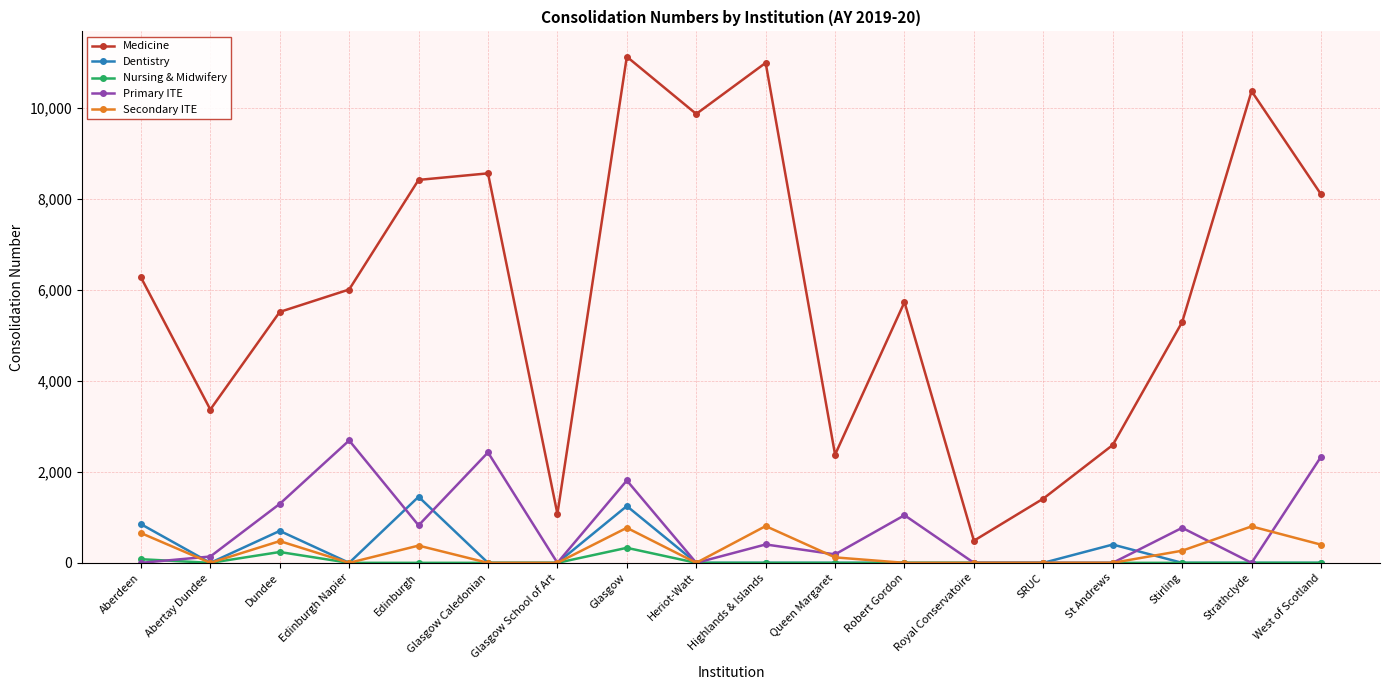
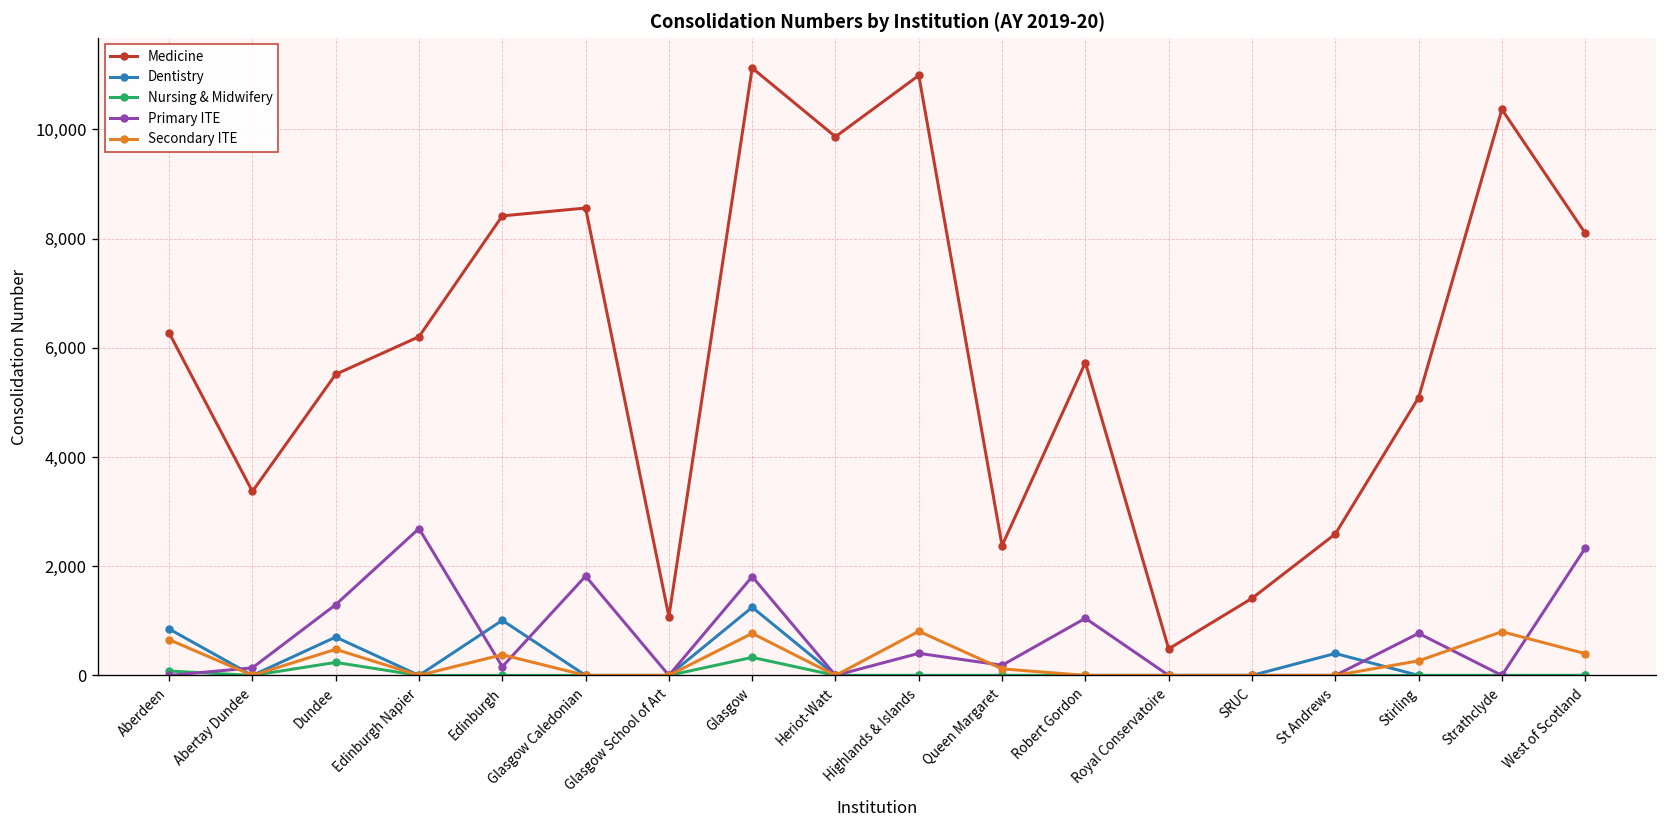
  {
    "Medicine": {
      "Aberdeen": "6,300",
      "Abertay Dundee": "3,400",
      "Dundee": "5,500",
-     "Edinburgh Napier": "6,000",
+     "Edinburgh Napier": "6,200",
      "Edinburgh": "8,400",
      "Glasgow Caledonian": "8,600",
      "Glasgow School of Art": "1,100",
      "Glasgow": "11,100",
      "Heriot-Watt": "9,900",
      "Highlands & Islands": "11,000",
      "Queen Margaret": "2,400",
      "Robert Gordon": "5,700",
      "Royal Conservatoire": "500",
      "SRUC": "1,400",
      "St Andrews": "2,600",
-     "Stirling": "5,300",
+     "Stirling": "5,100",
      "Strathclyde": "10,400",
      "West of Scotland": "8,100"
    },
    "Dentistry": {
      "Aberdeen": "900",
      "Dundee": "700",
-     "Edinburgh": "1,500",
+     "Edinburgh": "1,000",
      "Glasgow": "1,200",
      "St Andrews": "400"
    },
    "Nursing & Midwifery": {
      "Aberdeen": "100",
      "Dundee": "200",
      "Edinburgh": "0",
      "Glasgow": "300"
    },
    "Primary ITE": {
      "Aberdeen": "0",
      "Abertay Dundee": "100",
      "Dundee": "1,300",
      "Edinburgh Napier": "2,700",
-     "Edinburgh": "800",
-     "Glasgow Caledonian": "2,400",
+     "Edinburgh": "200",
+     "Glasgow Caledonian": "1,800",
      "Glasgow": "1,800",
      "Highlands & Islands": "400",
      "Queen Margaret": "200",
      "Robert Gordon": "1,000",
      "Stirling": "800",
      "West of Scotland": "2,300"
    },
    "Secondary ITE": {
      "Aberdeen": "700",
      "Dundee": "500",
      "Edinburgh": "400",
      "Glasgow": "800",
      "Highlands & Islands": "800",
      "Queen Margaret": "100",
      "Stirling": "300",
      "Strathclyde": "800",
      "West of Scotland": "400"
    }
  }
